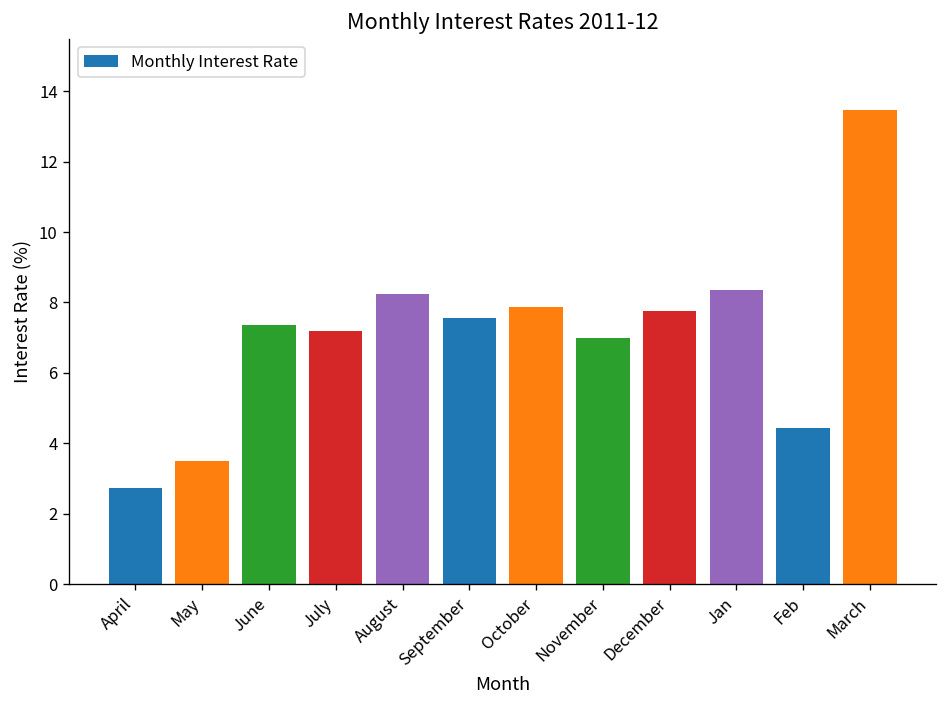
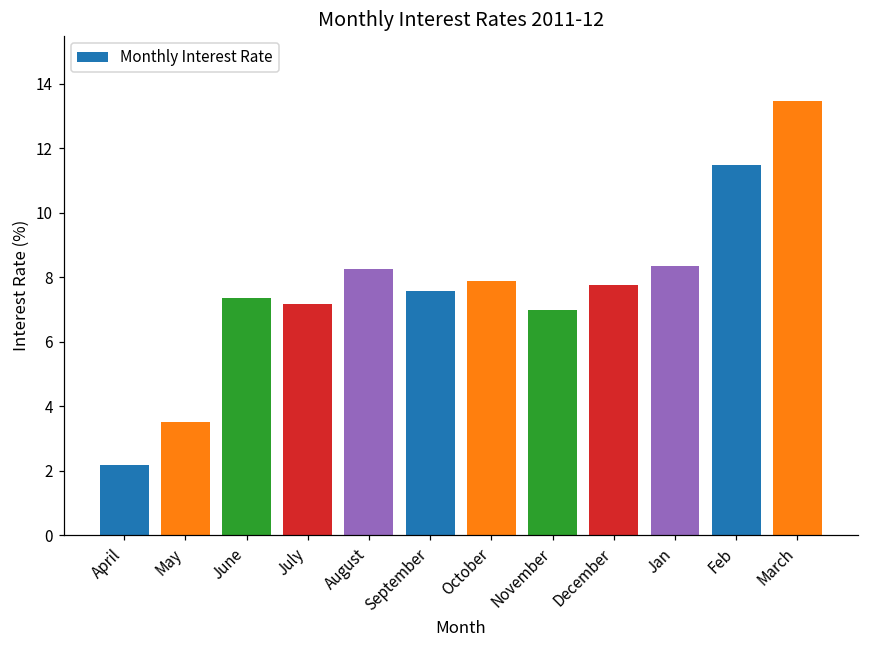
  {
-   "April": 2.7,
+   "April": 2.2,
    "May": 3.5,
    "June": 7.4,
    "July": 7.2,
    "August": 8.3,
    "September": 7.6,
    "October": 7.9,
    "November": 7.0,
    "December": 7.8,
    "Jan": 8.4,
-   "Feb": 4.4,
+   "Feb": 11.5,
    "March": 13.5
  }
